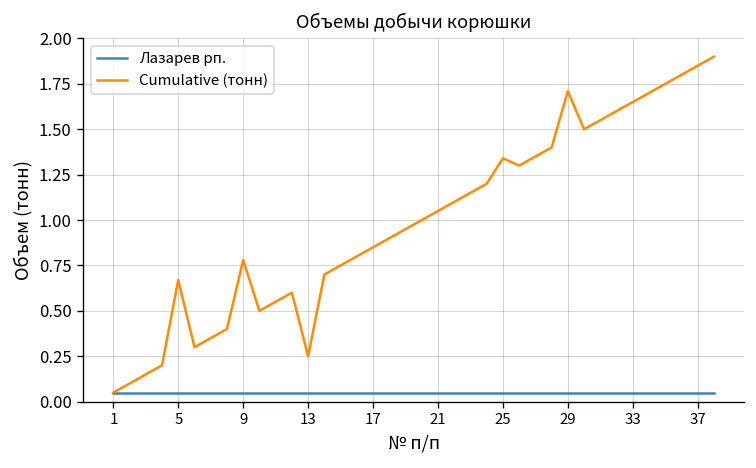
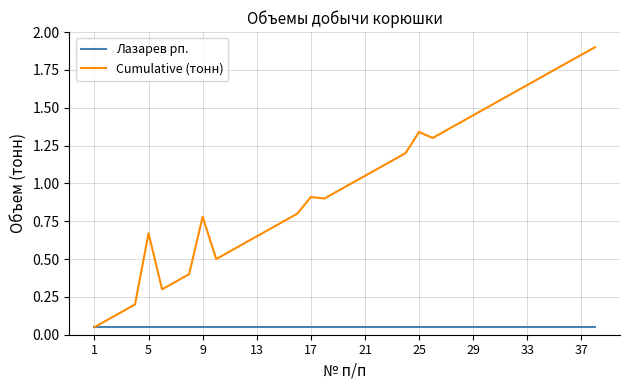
  {
    "Лазарев рп.": {
      "5": 0.05,
      "9": 0.05,
      "13": 0.05,
      "17": 0.05,
      "21": 0.05,
      "25": 0.05,
      "29": 0.05,
      "33": 0.05,
      "37": 0.05
    },
    "Cumulative (тонн)": {
      "5": 0.67,
      "9": 0.78,
-     "13": 0.25,
-     "17": 0.85,
+     "13": 0.65,
+     "17": 0.91,
      "21": 1.05,
      "25": 1.34,
-     "29": 1.71,
+     "29": 1.45,
      "33": 1.65,
      "37": 1.85
    }
  }
